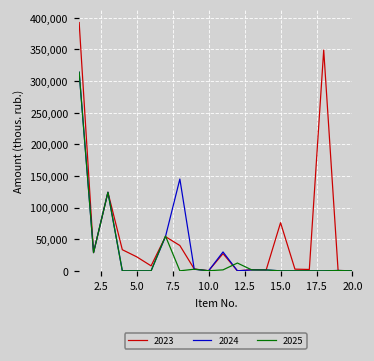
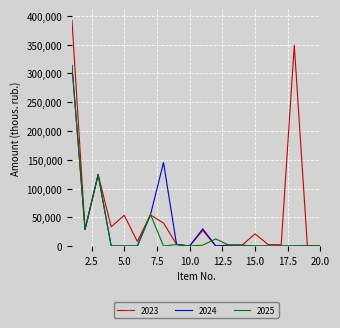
  {
    "2023": {
-     "5.0": "20,000",
-     "15.0": "80,000"
+     "5.0": "50,000",
+     "15.0": "20,000"
    }
  }
